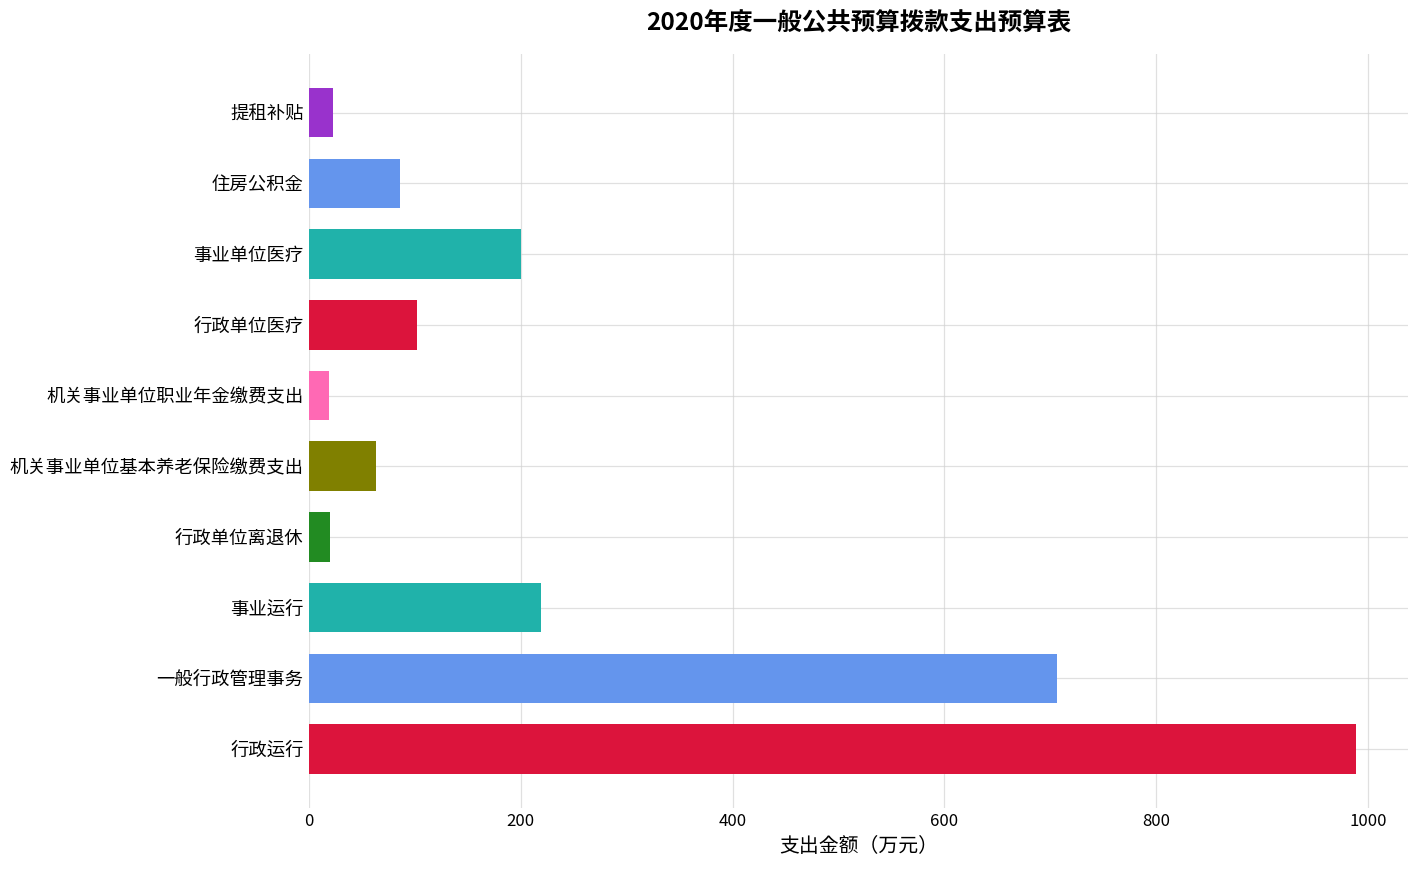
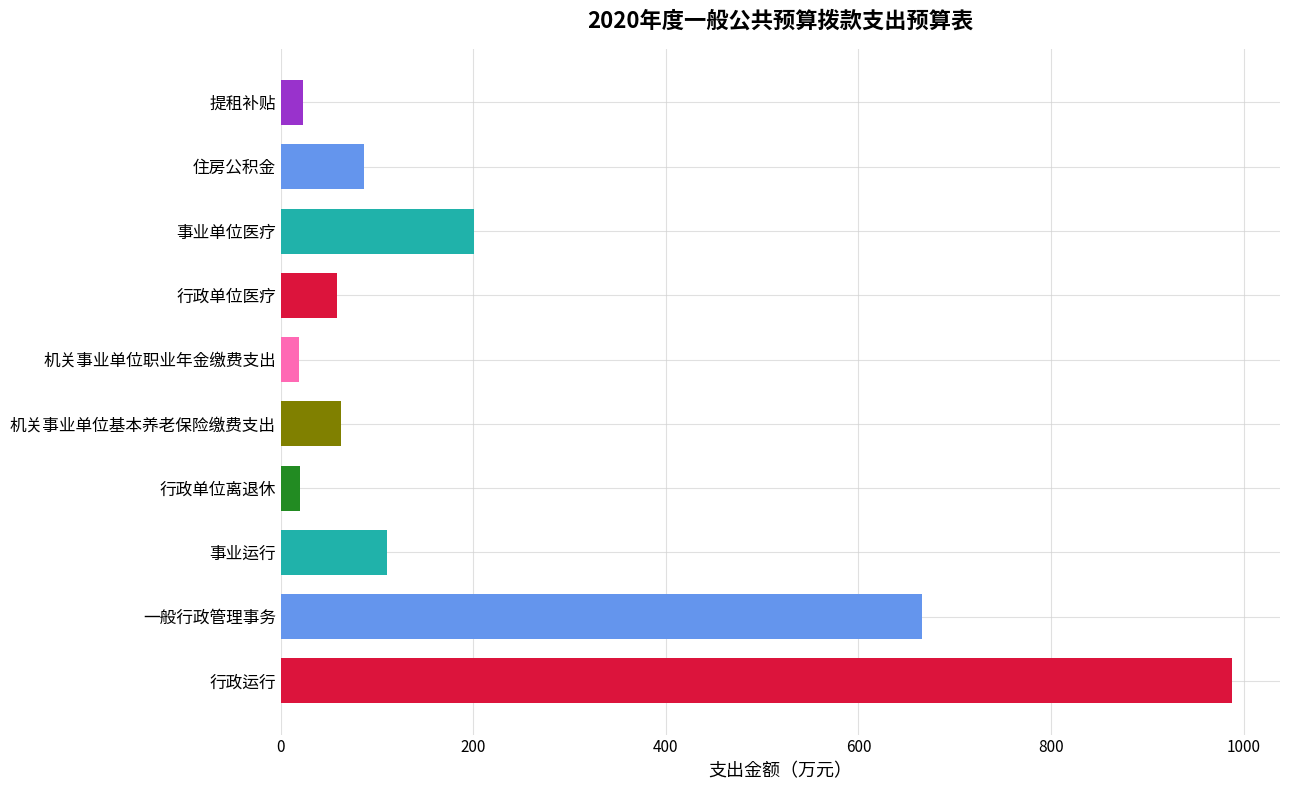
  {
    "提租补贴": 20,
    "住房公积金": 90,
    "事业单位医疗": 200,
-   "行政单位医疗": 100,
+   "行政单位医疗": 60,
    "机关事业单位职业年金缴费支出": 20,
    "机关事业单位基本养老保险缴费支出": 60,
    "行政单位离退休": 20,
-   "事业运行": 220,
-   "一般行政管理事务": 710,
+   "事业运行": 110,
+   "一般行政管理事务": 670,
    "行政运行": 990
  }
